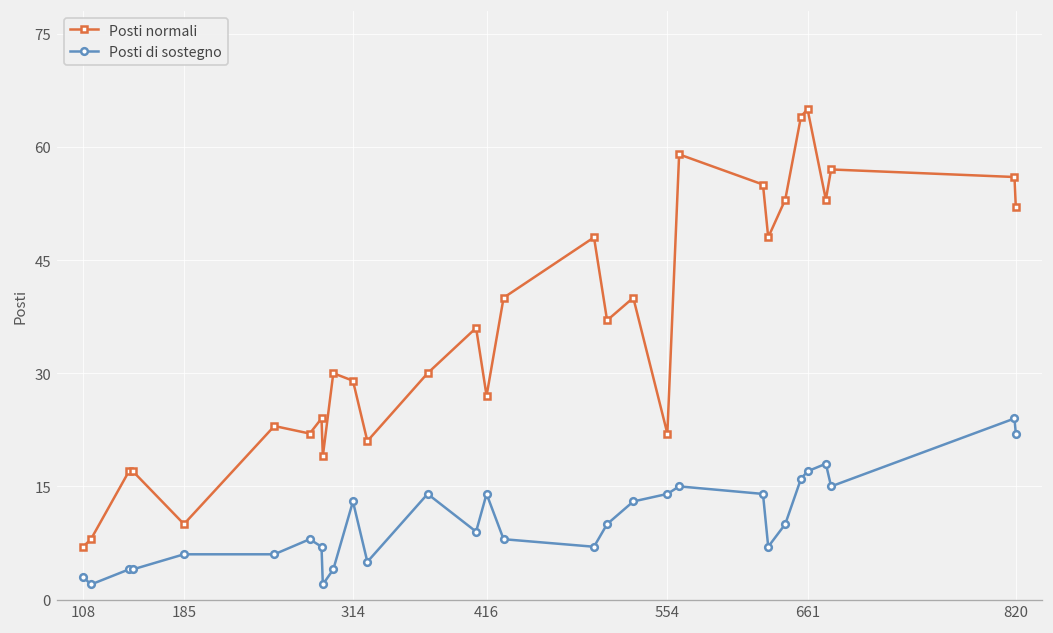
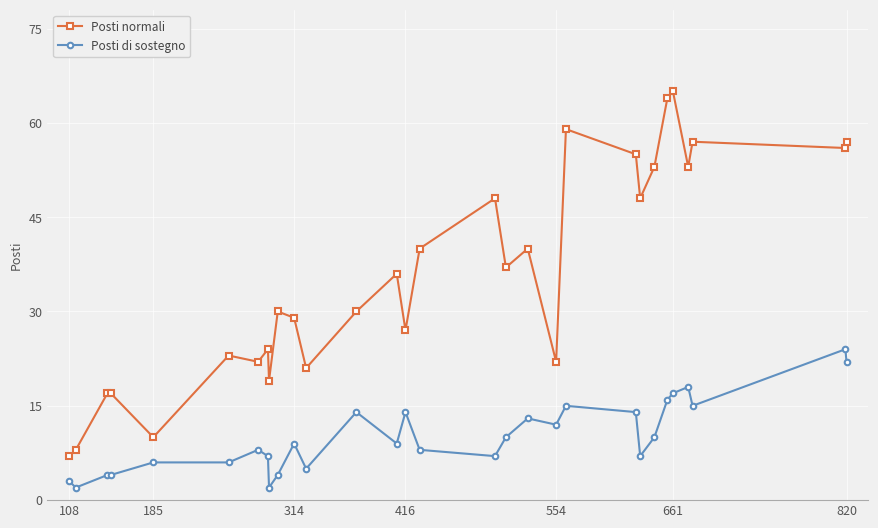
  {
    "Posti normali": {
      "108": 7,
      "185": 10,
      "314": 29,
      "416": 27,
      "554": 22,
      "661": 65,
-     "820": 52
+     "820": 57
    },
    "Posti di sostegno": {
      "108": 3,
      "185": 6,
-     "314": 13,
+     "314": 9,
      "416": 14,
-     "554": 14,
+     "554": 12,
      "661": 17,
      "820": 22
    }
  }
